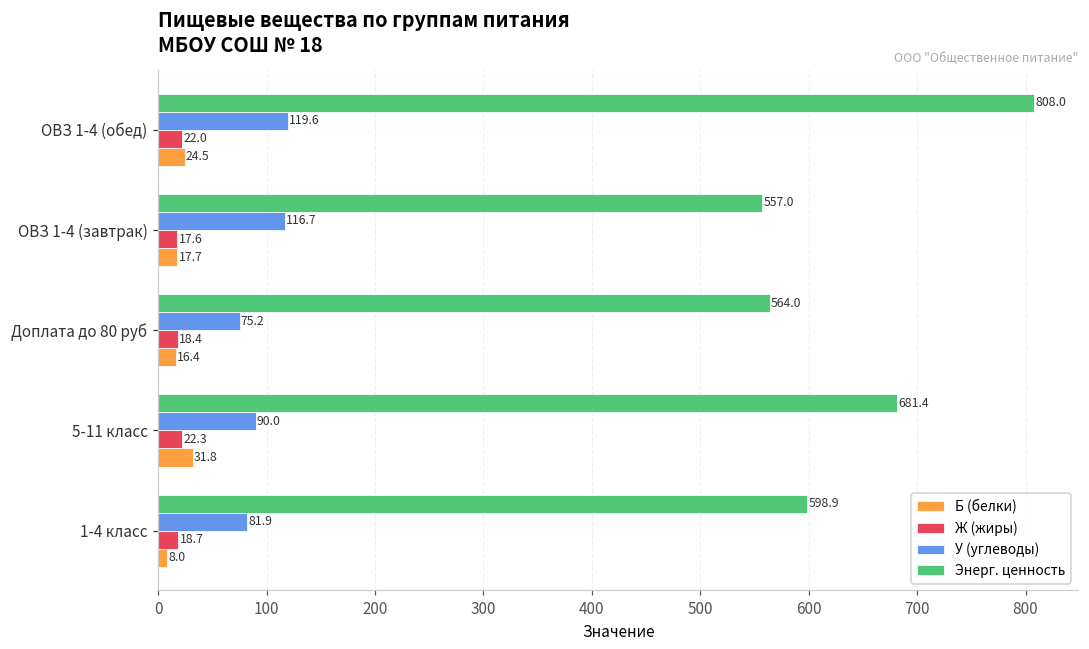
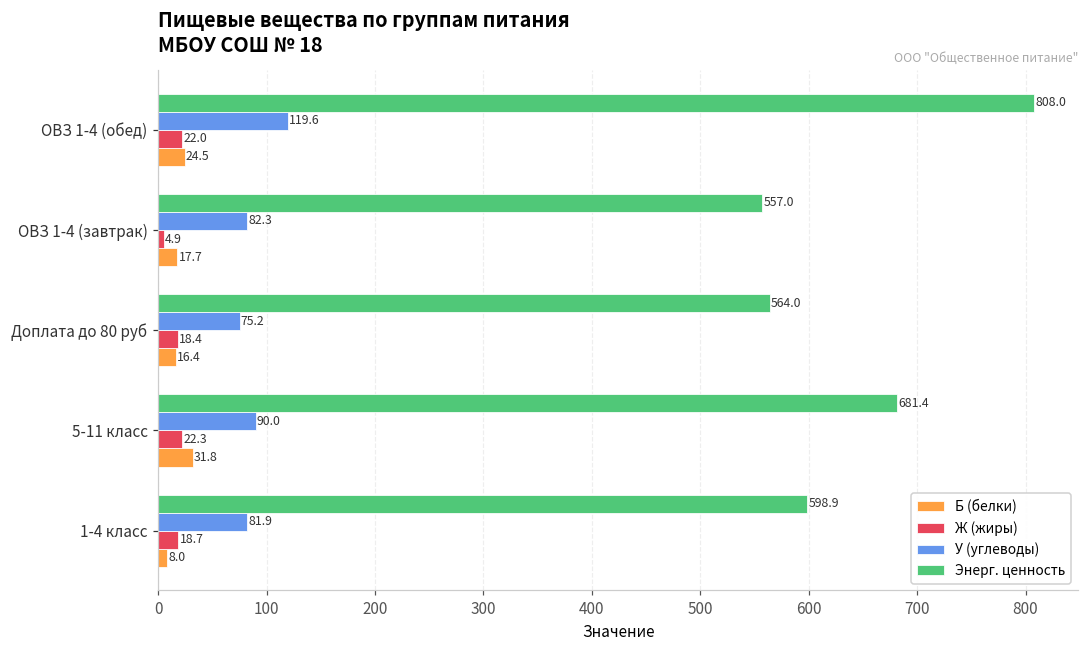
  {
    "Б (белки)": {
      "ОВЗ 1-4 (обед)": 24.5,
      "ОВЗ 1-4 (завтрак)": 17.7,
      "Доплата до 80 руб": 16.4,
      "5-11 класс": 31.8,
      "1-4 класс": 8.0
    },
    "Ж (жиры)": {
      "ОВЗ 1-4 (обед)": 22.0,
-     "ОВЗ 1-4 (завтрак)": 17.6,
+     "ОВЗ 1-4 (завтрак)": 4.9,
      "Доплата до 80 руб": 18.4,
      "5-11 класс": 22.3,
      "1-4 класс": 18.7
    },
    "У (углеводы)": {
      "ОВЗ 1-4 (обед)": 119.6,
-     "ОВЗ 1-4 (завтрак)": 116.7,
+     "ОВЗ 1-4 (завтрак)": 82.3,
      "Доплата до 80 руб": 75.2,
      "5-11 класс": 90.0,
      "1-4 класс": 81.9
    },
    "Энерг. ценность": {
      "ОВЗ 1-4 (обед)": 808.0,
      "ОВЗ 1-4 (завтрак)": 557.0,
      "Доплата до 80 руб": 564.0,
      "5-11 класс": 681.4,
      "1-4 класс": 598.9
    }
  }
